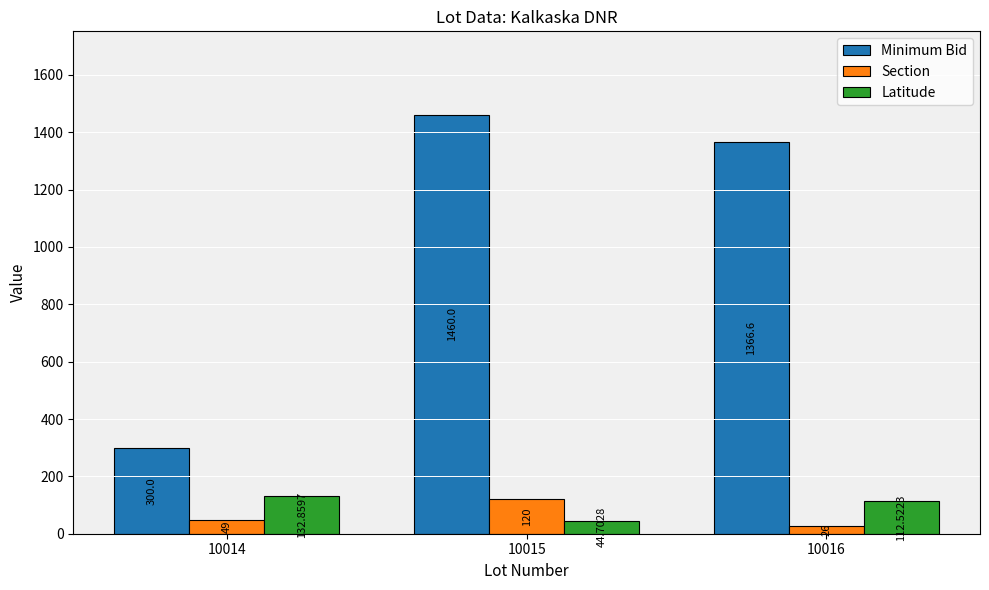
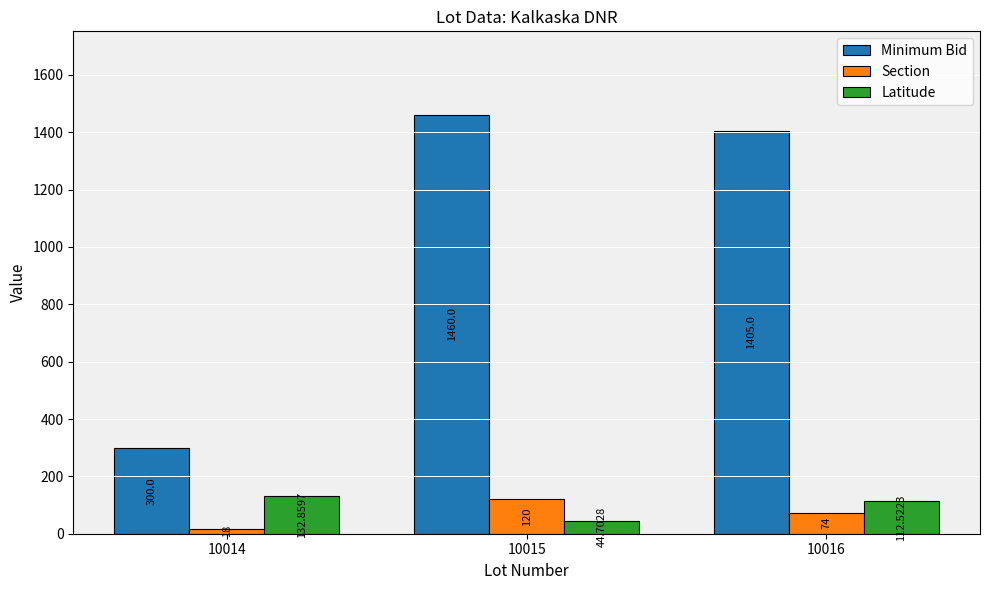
  {
    "Minimum Bid": {
      "10014": 300.0,
      "10015": 1460.0,
-     "10016": 1366.6
+     "10016": 1405.0
    },
    "Section": {
-     "10014": 49,
+     "10014": 18,
      "10015": 120,
-     "10016": 26
+     "10016": 74
    },
    "Latitude": {
      "10014": 132.8597,
      "10015": 44.7028,
      "10016": 112.5223
    }
  }
